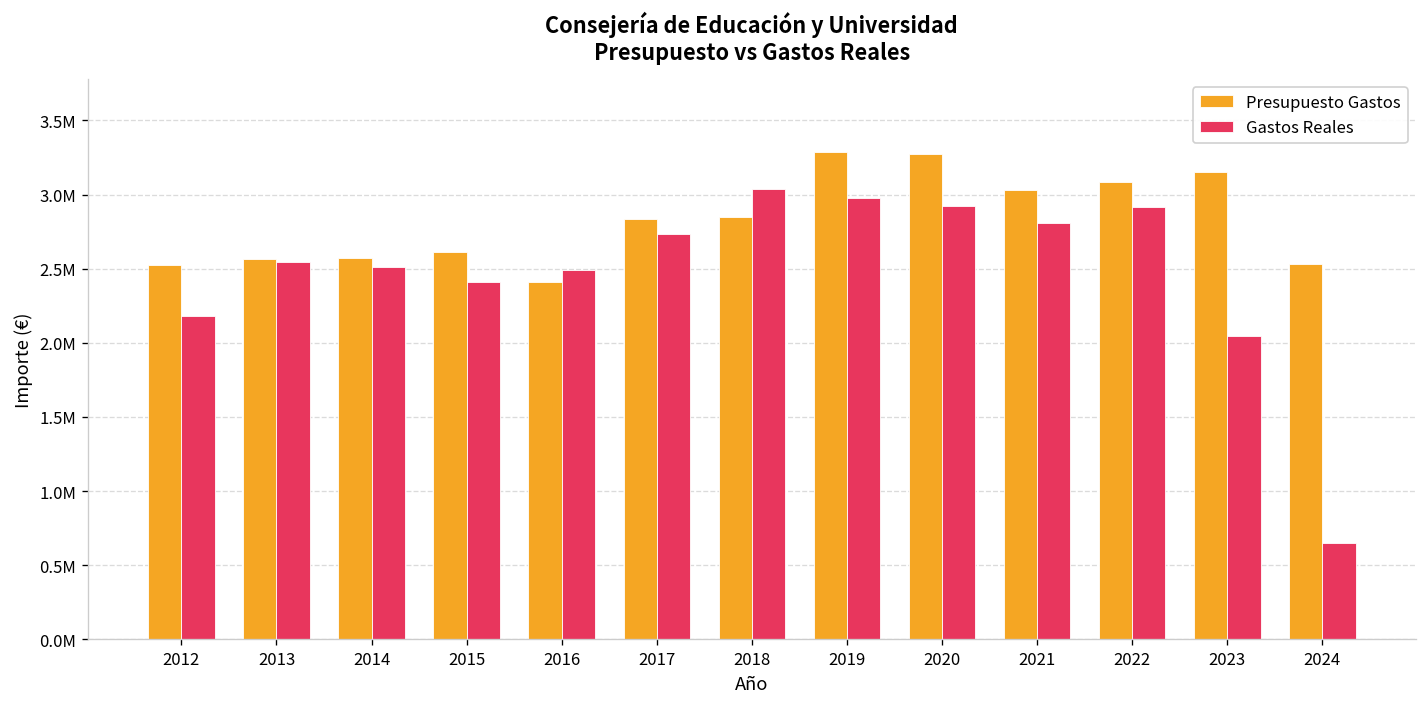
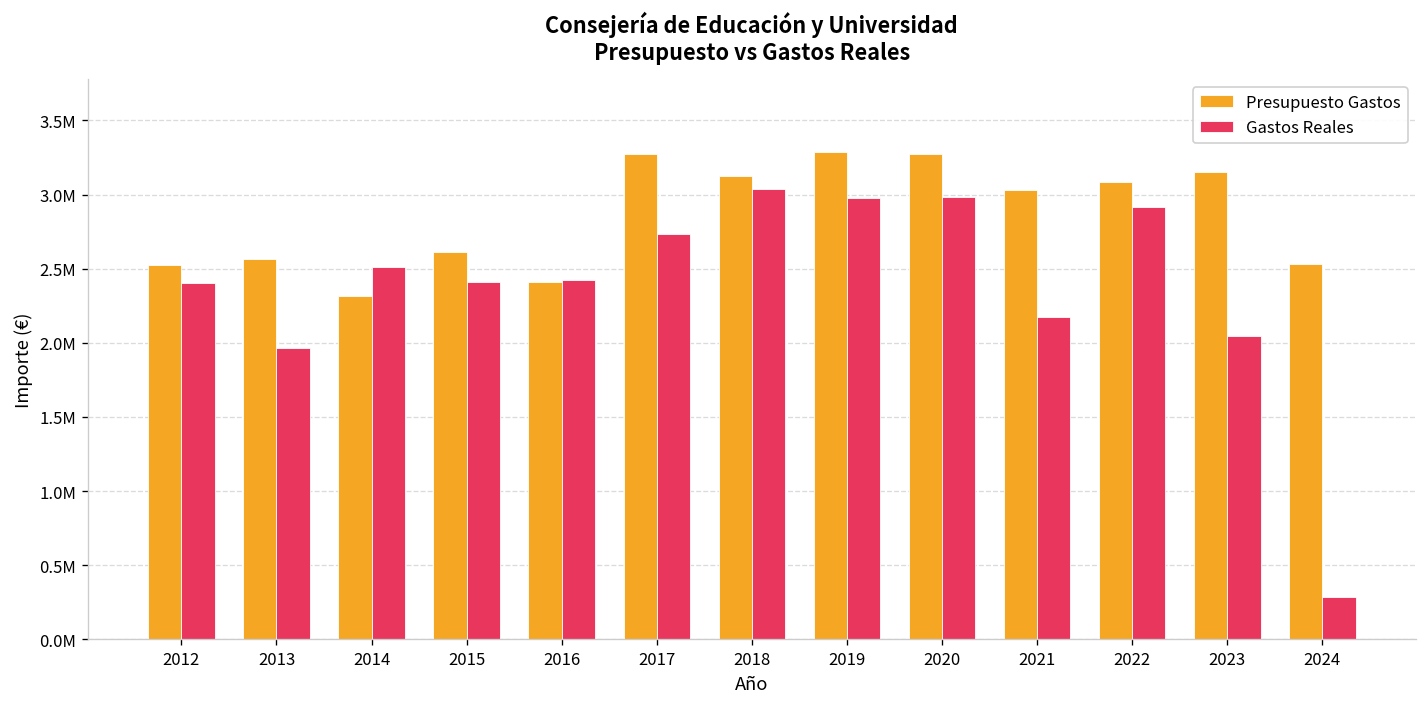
  {
    "Presupuesto Gastos": {
      "2012": 2520000,
      "2013": 2570000,
-     "2014": 2570000,
+     "2014": 2320000,
      "2015": 2610000,
      "2016": 2410000,
-     "2017": 2830000,
-     "2018": 2850000,
+     "2017": 3270000,
+     "2018": 3130000,
      "2019": 3290000,
      "2020": 3270000,
      "2021": 3030000,
      "2022": 3090000,
      "2023": 3150000,
      "2024": 2530000
    },
    "Gastos Reales": {
-     "2012": 2180000,
-     "2013": 2540000,
+     "2012": 2410000,
+     "2013": 1970000,
      "2014": 2510000,
      "2015": 2410000,
-     "2016": 2490000,
+     "2016": 2430000,
      "2017": 2730000,
      "2018": 3040000,
      "2019": 2980000,
-     "2020": 2920000,
-     "2021": 2810000,
+     "2020": 2990000,
+     "2021": 2180000,
      "2022": 2910000,
      "2023": 2050000,
-     "2024": 650000
+     "2024": 290000
    }
  }
